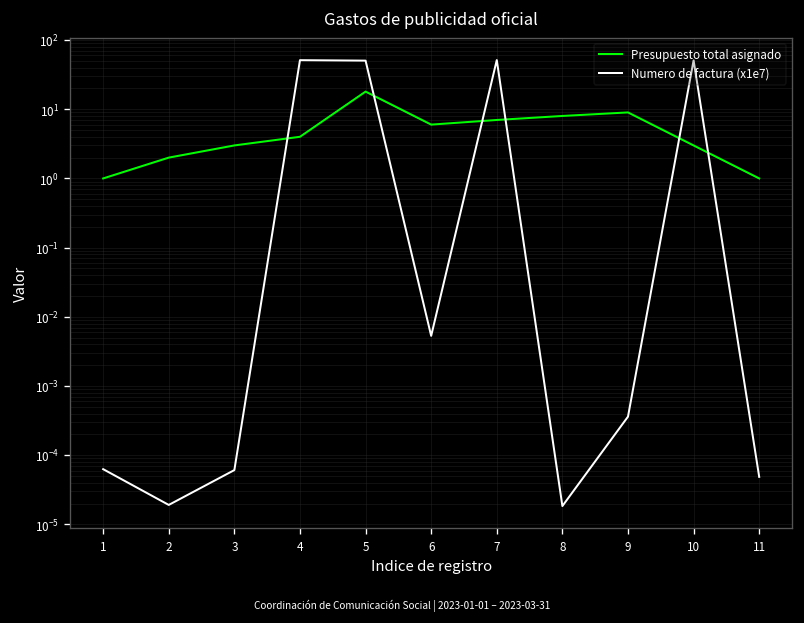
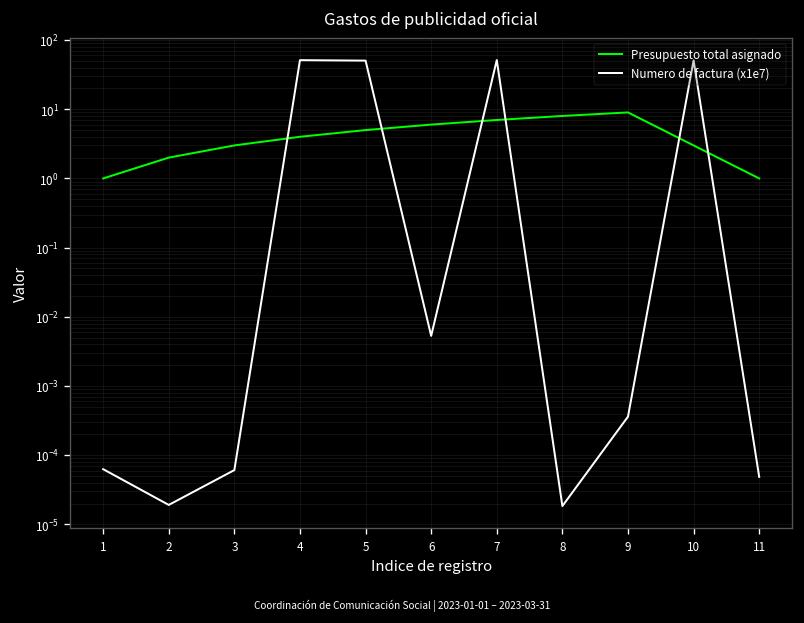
  {
    "Presupuesto total asignado": {
      "1": 1,
      "2": 2,
      "3": 3,
      "4": 4,
-     "5": 18,
+     "5": 5,
      "6": 6,
      "7": 7,
      "8": 8,
      "9": 9,
      "10": 3,
      "11": 1
    },
    "Numero de factura (x1e7)": {
      "1": 0.00006,
      "2": 0.000019,
      "3": 0.00006,
      "4": 50,
      "5": 50,
      "6": 0.005,
      "7": 50,
      "8": 0.000018,
      "9": 0.0004,
      "11": 0.00005
    }
  }
